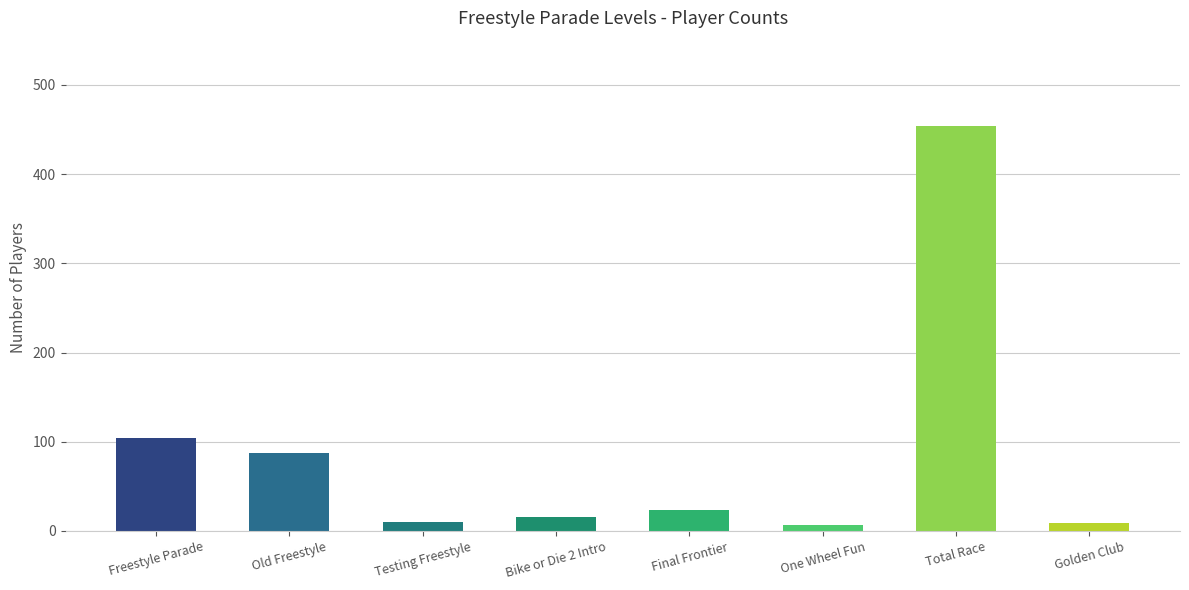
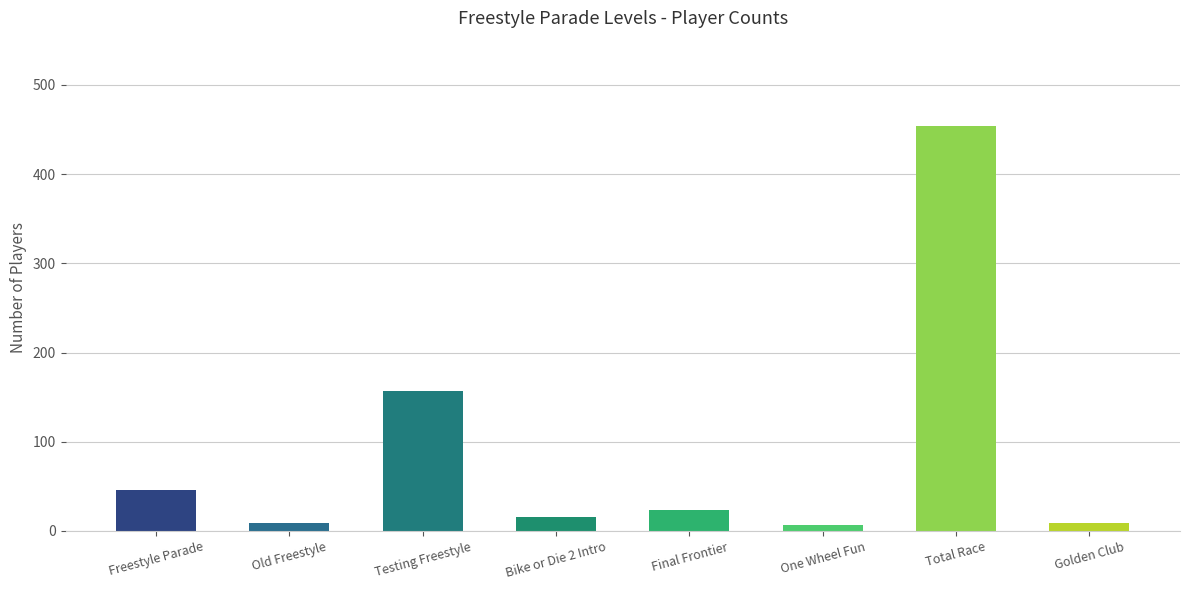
  {
-   "Freestyle Parade": 100,
-   "Old Freestyle": 90,
-   "Testing Freestyle": 10,
+   "Freestyle Parade": 50,
+   "Old Freestyle": 10,
+   "Testing Freestyle": 160,
    "Bike or Die 2 Intro": 20,
    "Final Frontier": 20,
    "One Wheel Fun": 10,
    "Total Race": 450,
    "Golden Club": 10
  }
